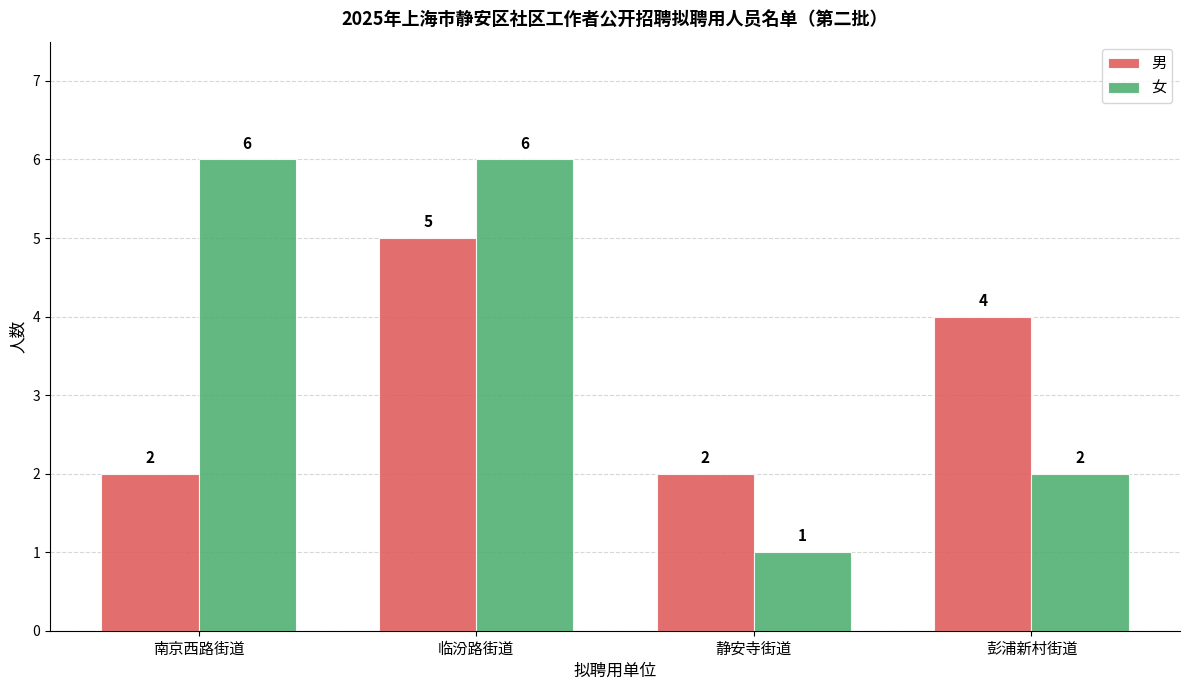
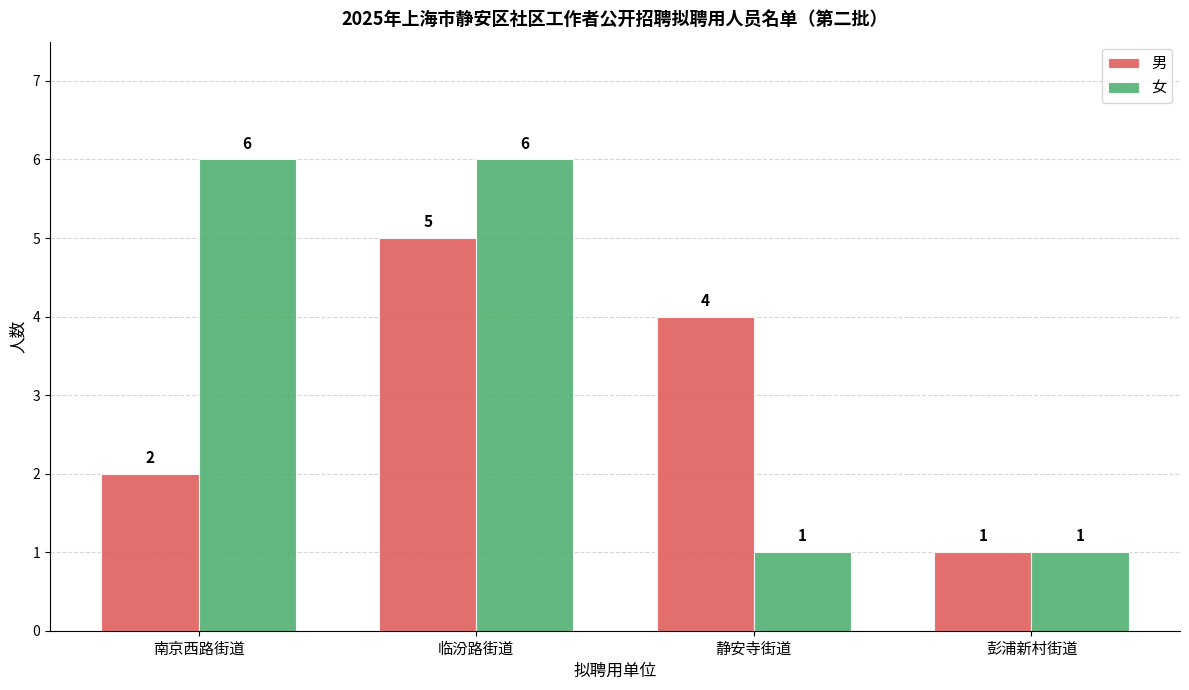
  {
    "男": {
      "南京西路街道": 2,
      "临汾路街道": 5,
-     "静安寺街道": 2,
-     "彭浦新村街道": 4
+     "静安寺街道": 4,
+     "彭浦新村街道": 1
    },
    "女": {
      "南京西路街道": 6,
      "临汾路街道": 6,
      "静安寺街道": 1,
-     "彭浦新村街道": 2
+     "彭浦新村街道": 1
    }
  }
